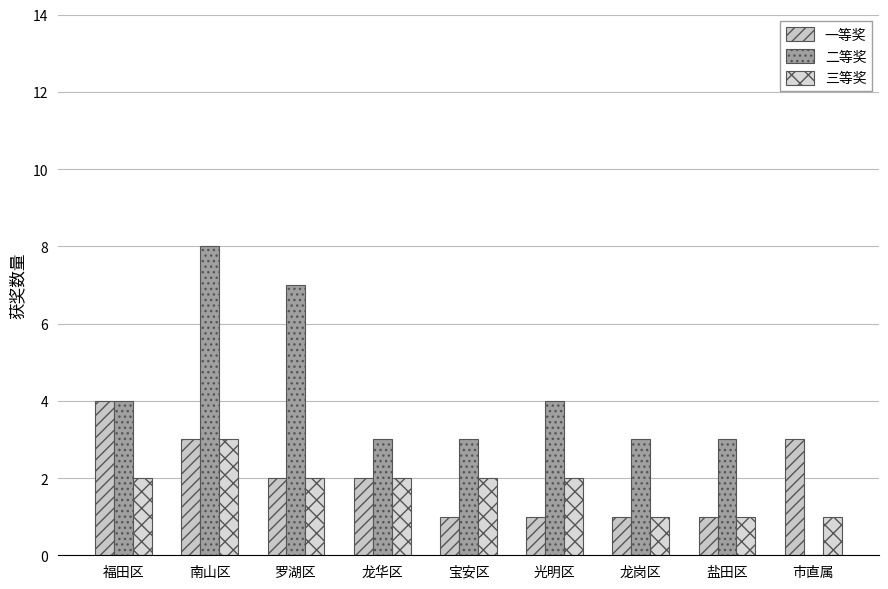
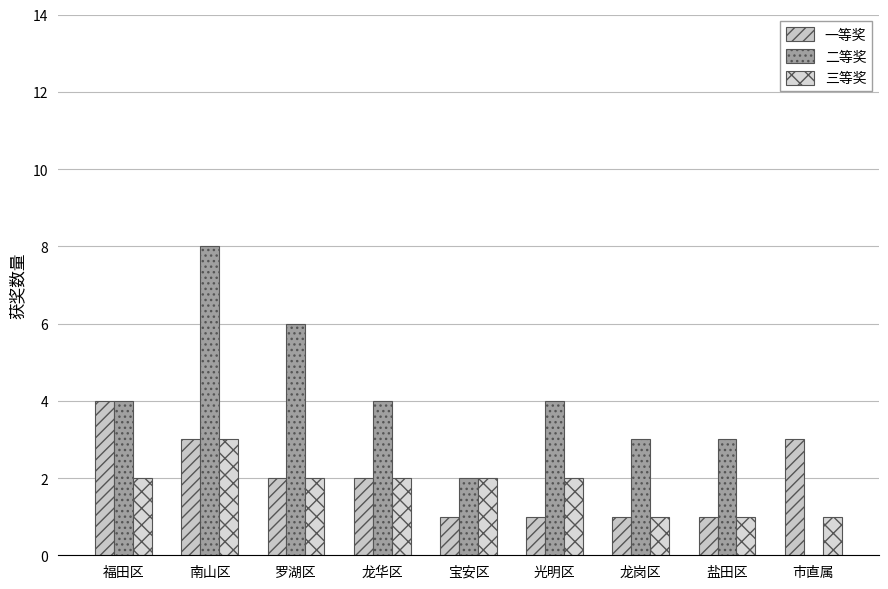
  {
    "二等奖": {
      "福田区": 4,
      "南山区": 8,
-     "罗湖区": 7,
-     "龙华区": 3,
-     "宝安区": 3,
+     "罗湖区": 6,
+     "龙华区": 4,
+     "宝安区": 2,
      "光明区": 4,
      "龙岗区": 3,
      "盐田区": 3,
      "市直属": 0
    }
  }
